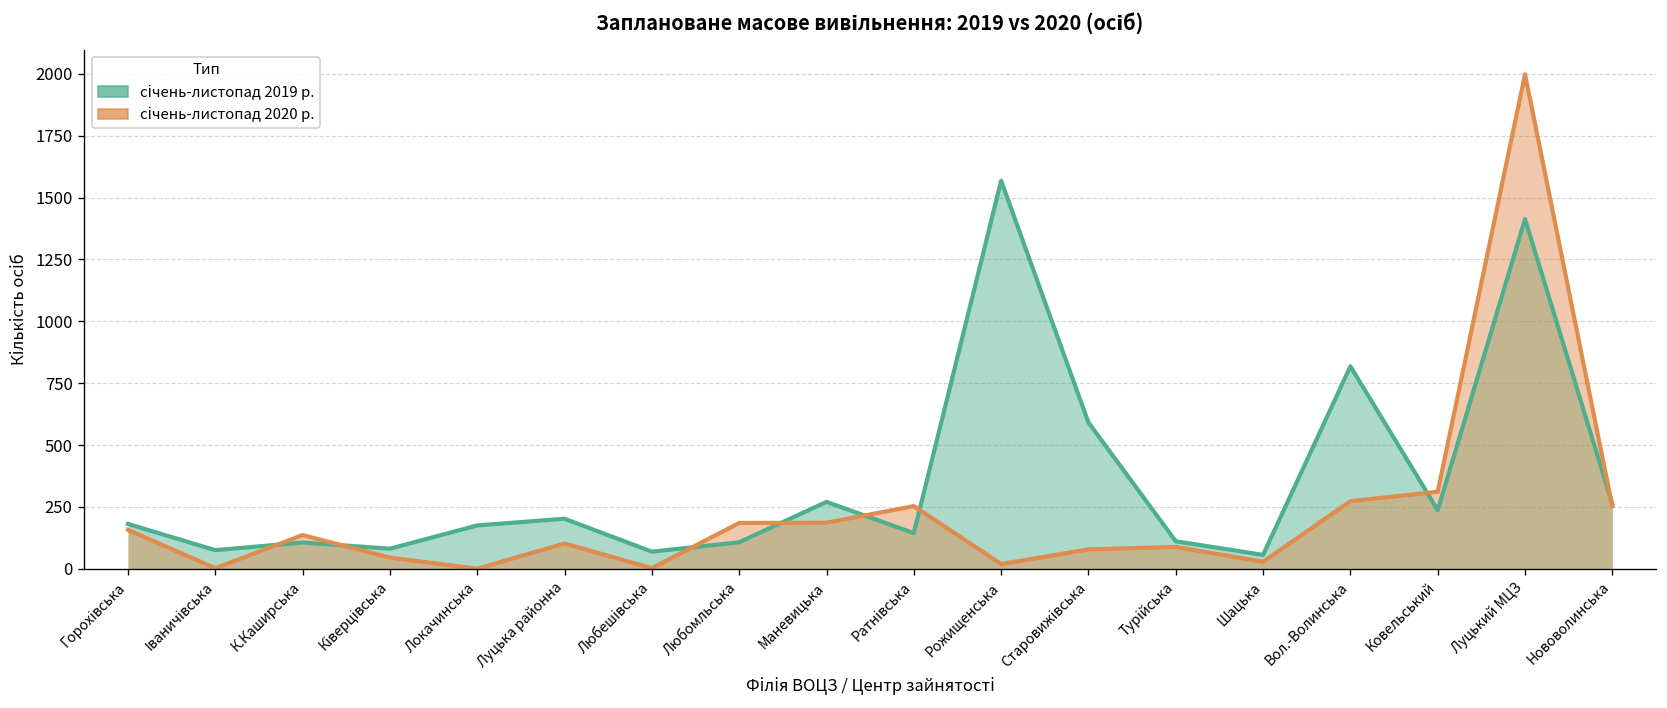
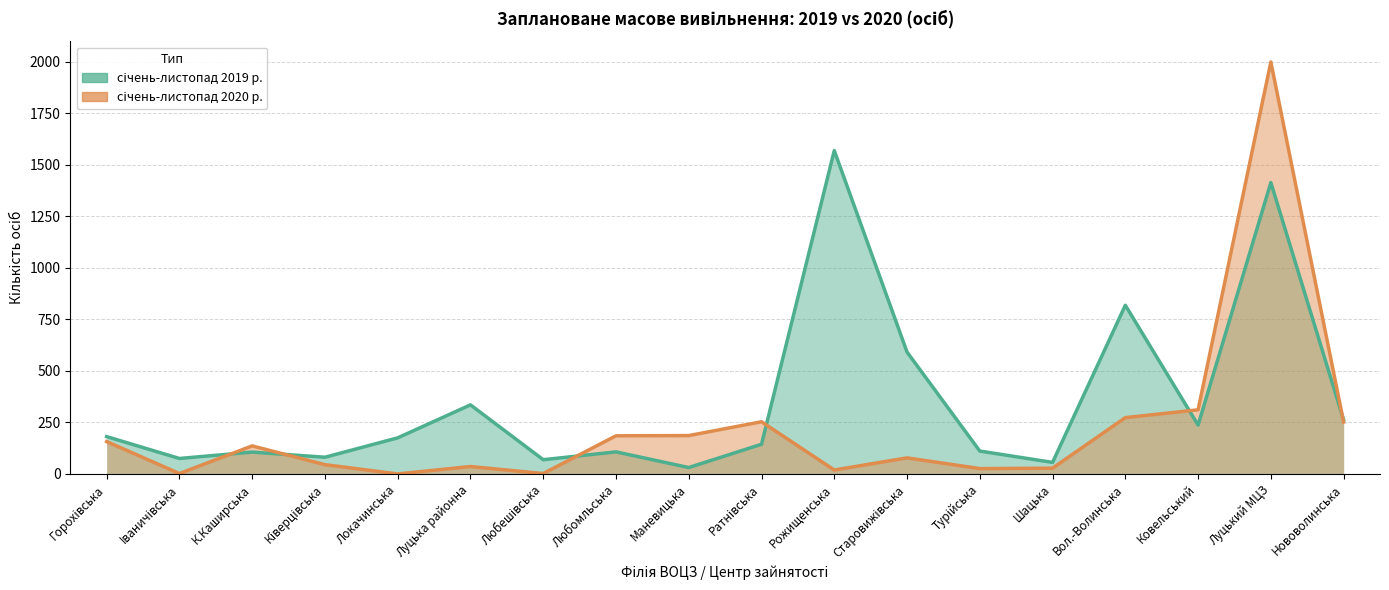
  {
    "січень-листопад 2019 р.": {
      "Горохівська": 180,
      "Іваничівська": 80,
      "К.Каширська": 110,
      "Ківерцівська": 80,
      "Локачинська": 180,
-     "Луцька районна": 200,
+     "Луцька районна": 340,
      "Любешівська": 70,
      "Любомльська": 110,
-     "Маневицька": 270,
+     "Маневицька": 30,
      "Ратнівська": 140,
      "Рожищенська": 1570,
      "Старовижівська": 590,
      "Турійська": 110,
      "Шацька": 60,
      "Вол.-Волинська": 820,
      "Ковельський": 240,
      "Луцький МЦЗ": 1410
    },
    "січень-листопад 2020 р.": {
      "Горохівська": 160,
      "Іваничівська": 0,
      "К.Каширська": 140,
      "Ківерцівська": 50,
      "Локачинська": 0,
-     "Луцька районна": 100,
+     "Луцька районна": 40,
      "Любешівська": 0,
      "Любомльська": 190,
      "Маневицька": 190,
      "Ратнівська": 250,
      "Рожищенська": 20,
      "Старовижівська": 80,
-     "Турійська": 90,
+     "Турійська": 30,
      "Шацька": 30,
      "Вол.-Волинська": 270,
      "Ковельський": 310,
      "Луцький МЦЗ": 2000
    }
  }
